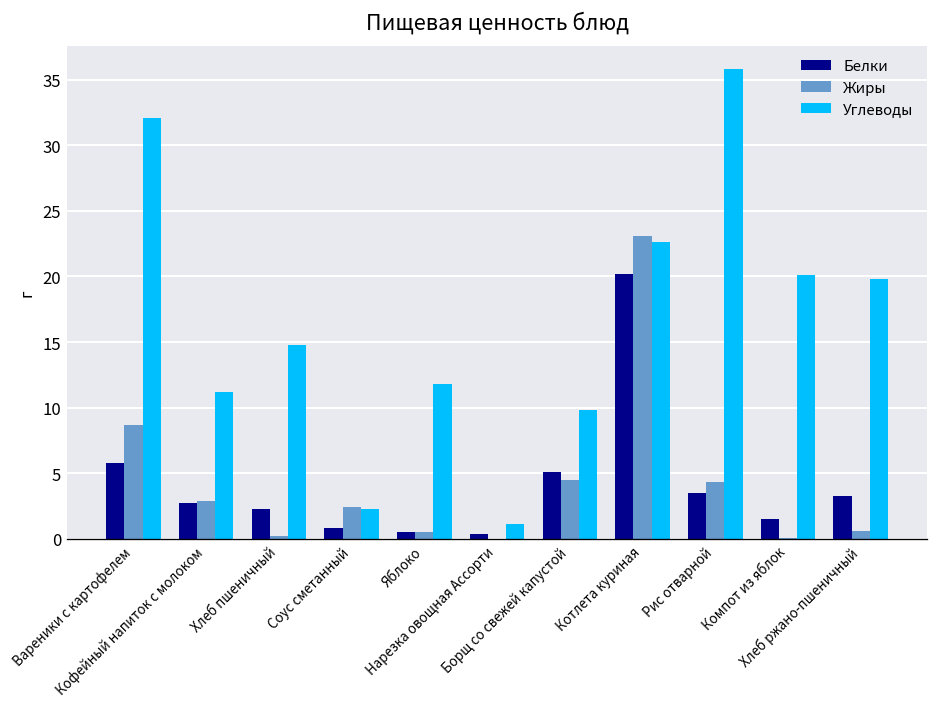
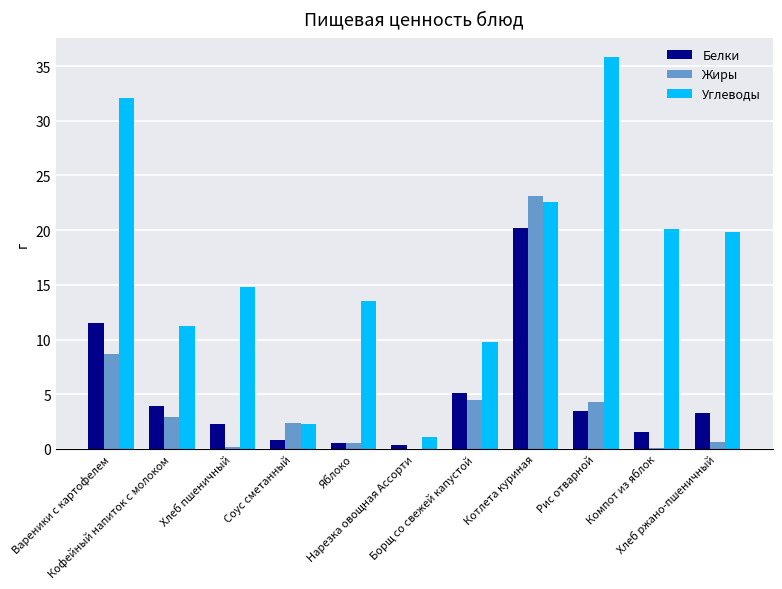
  {
    "Белки": {
-     "Вареники с картофелем": 5.8,
-     "Кофейный напиток с молоком": 2.7,
+     "Вареники с картофелем": 11.5,
+     "Кофейный напиток с молоком": 3.9,
      "Хлеб пшеничный": 2.3,
      "Соус сметанный": 0.8,
      "Яблоко": 0.5,
      "Нарезка овощная Ассорти": 0.4,
      "Борщ со свежей капустой": 5.1,
      "Котлета куриная": 20.2,
      "Рис отварной": 3.5,
      "Компот из яблок": 1.5,
      "Хлеб ржано-пшеничный": 3.3
    },
    "Жиры": {
      "Вареники с картофелем": 8.7,
      "Кофейный напиток с молоком": 2.9,
      "Соус сметанный": 2.4,
      "Яблоко": 0.5,
      "Нарезка овощная Ассорти": 0.0,
      "Борщ со свежей капустой": 4.5,
      "Котлета куриная": 23.1,
      "Рис отварной": 4.3,
      "Хлеб ржано-пшеничный": 0.6
    },
    "Углеводы": {
      "Вареники с картофелем": 32.1,
      "Кофейный напиток с молоком": 11.2,
      "Хлеб пшеничный": 14.8,
      "Соус сметанный": 2.3,
-     "Яблоко": 11.8,
+     "Яблоко": 13.5,
      "Нарезка овощная Ассорти": 1.1,
      "Борщ со свежей капустой": 9.8,
      "Котлета куриная": 22.6,
      "Рис отварной": 35.8,
      "Компот из яблок": 20.1,
      "Хлеб ржано-пшеничный": 19.8
    }
  }
